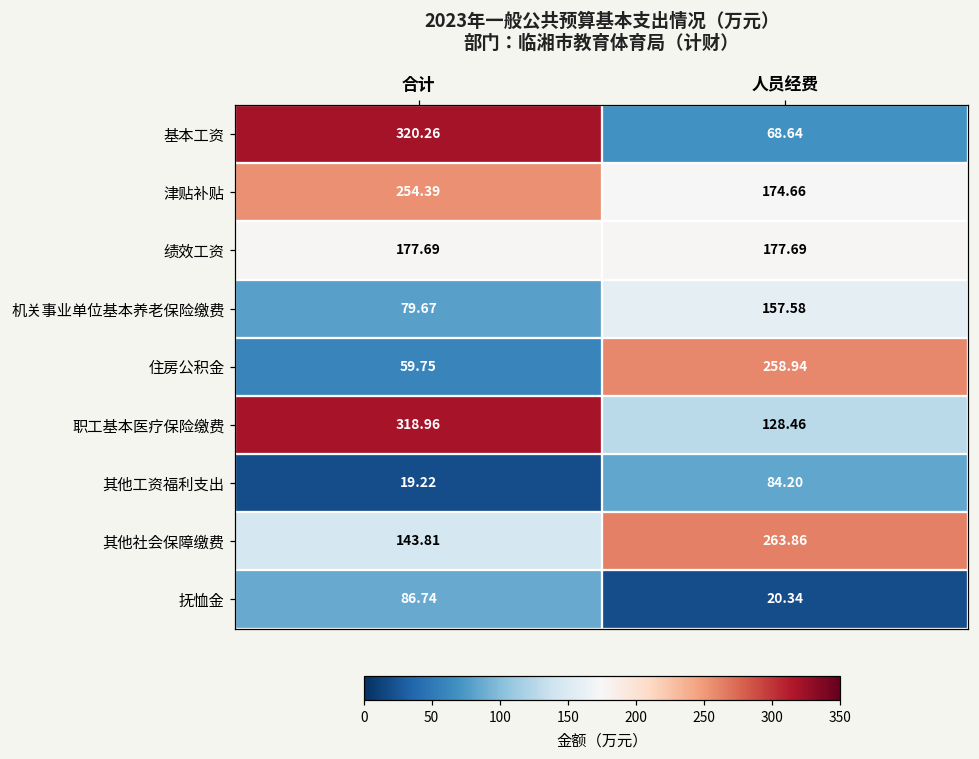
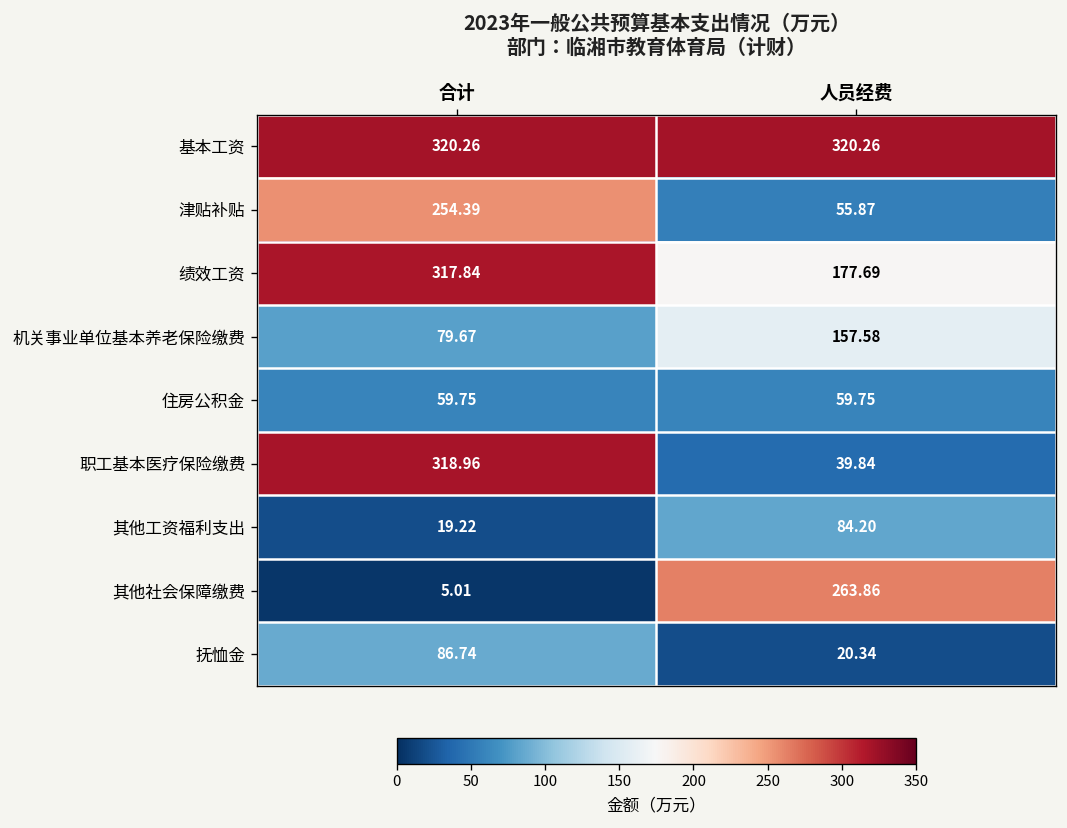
  {
    "基本工资": {
      "合计": 320.26,
-     "人员经费": 68.64
+     "人员经费": 320.26
    },
    "津贴补贴": {
      "合计": 254.39,
-     "人员经费": 174.66
+     "人员经费": 55.87
    },
    "绩效工资": {
-     "合计": 177.69,
+     "合计": 317.84,
      "人员经费": 177.69
    },
    "机关事业单位基本养老保险缴费": {
      "合计": 79.67,
      "人员经费": 157.58
    },
    "住房公积金": {
      "合计": 59.75,
-     "人员经费": 258.94
+     "人员经费": 59.75
    },
    "职工基本医疗保险缴费": {
      "合计": 318.96,
-     "人员经费": 128.46
+     "人员经费": 39.84
    },
    "其他工资福利支出": {
      "合计": 19.22,
      "人员经费": 84.20
    },
    "其他社会保障缴费": {
-     "合计": 143.81,
+     "合计": 5.01,
      "人员经费": 263.86
    },
    "抚恤金": {
      "合计": 86.74,
      "人员经费": 20.34
    }
  }
